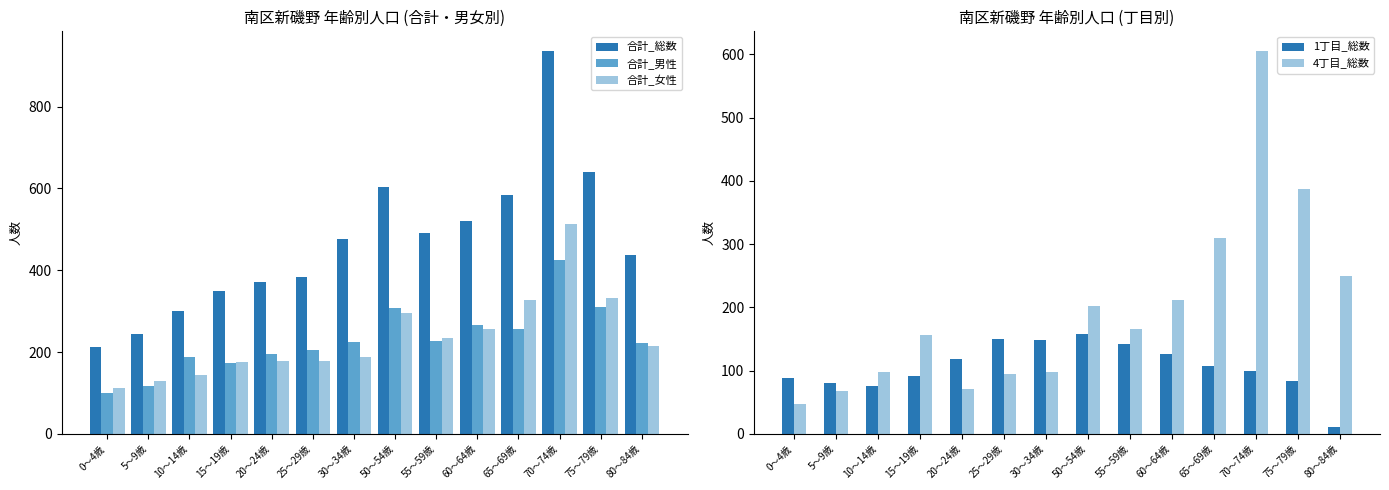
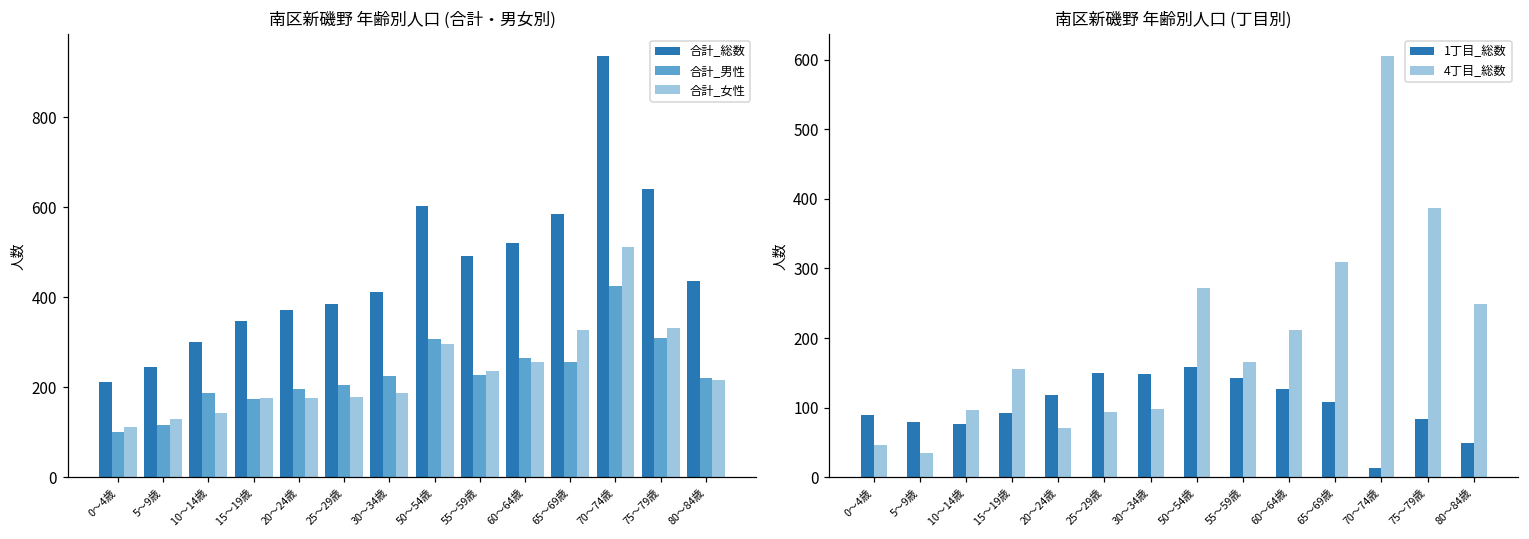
  {
    "南区新磯野 年齢別人口 (合計・男女別)": {
      "合計_総数": {
        "0～4歳": 210,
        "5～9歳": 250,
        "10～14歳": 300,
        "15～19歳": 350,
        "20～24歳": 370,
        "25～29歳": 380,
-       "30～34歳": 480,
+       "30～34歳": 410,
        "50～54歳": 600,
        "55～59歳": 490,
        "60～64歳": 520,
        "65～69歳": 590,
        "70～74歳": 940,
        "75～79歳": 640,
        "80～84歳": 440
      },
      "合計_男性": {
        "0～4歳": 100,
        "5～9歳": 120,
        "10～14歳": 190,
        "15～19歳": 170,
        "20～24歳": 200,
        "25～29歳": 210,
        "30～34歳": 220,
        "50～54歳": 310,
        "55～59歳": 230,
        "60～64歳": 270,
        "65～69歳": 260,
        "70～74歳": 430,
        "75～79歳": 310,
        "80～84歳": 220
      },
      "合計_女性": {
        "0～4歳": 110,
        "5～9歳": 130,
        "10～14歳": 140,
        "15～19歳": 180,
        "20～24歳": 180,
        "25～29歳": 180,
        "30～34歳": 190,
        "50～54歳": 300,
        "55～59歳": 240,
        "60～64歳": 260,
        "65～69歳": 330,
        "70～74歳": 510,
        "75～79歳": 330,
        "80～84歳": 220
      }
    },
    "南区新磯野 年齢別人口 (丁目別)": {
      "1丁目_総数": {
        "0～4歳": 90,
        "5～9歳": 80,
        "10～14歳": 80,
        "15～19歳": 90,
        "20～24歳": 120,
        "25～29歳": 150,
        "30～34歳": 150,
        "50～54歳": 160,
        "55～59歳": 140,
        "60～64歳": 130,
        "65～69歳": 110,
-       "70～74歳": 100,
+       "70～74歳": 10,
        "75～79歳": 80,
-       "80～84歳": 10
+       "80～84歳": 50
      },
      "4丁目_総数": {
        "0～4歳": 50,
-       "5～9歳": 70,
+       "5～9歳": 40,
        "10～14歳": 100,
        "15～19歳": 160,
        "20～24歳": 70,
        "25～29歳": 90,
        "30～34歳": 100,
-       "50～54歳": 200,
+       "50～54歳": 270,
        "55～59歳": 170,
        "60～64歳": 210,
        "65～69歳": 310,
        "70～74歳": 610,
        "75～79歳": 390,
        "80～84歳": 250
      }
    }
  }
